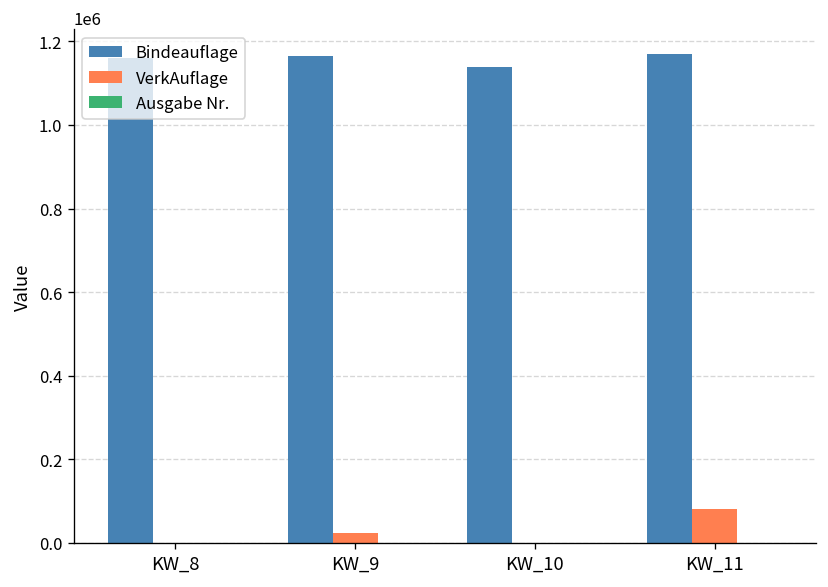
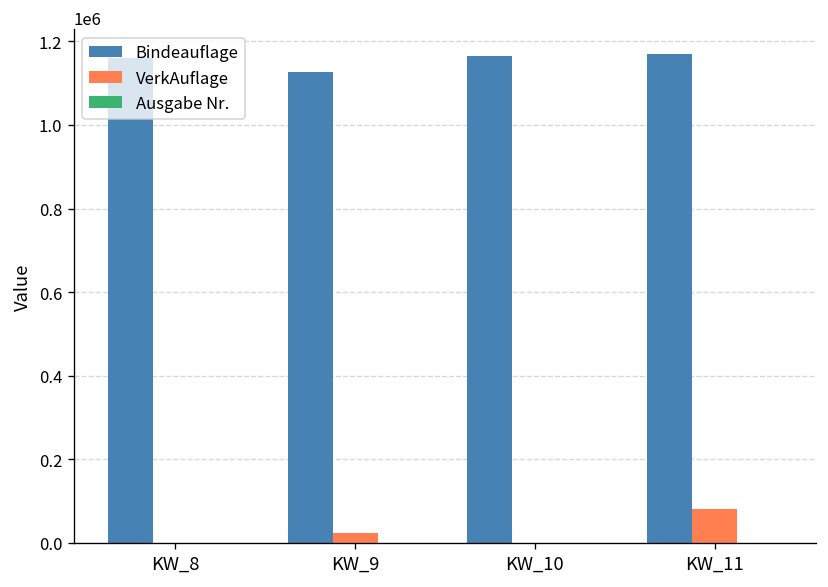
  {
    "Bindeauflage": {
-     "KW_9": 1160000,
-     "KW_10": 1140000,
+     "KW_9": 1130000,
+     "KW_10": 1170000,
      "KW_11": 1170000
    },
    "VerkAuflage": {
      "KW_9": 20000,
      "KW_11": 80000
    }
  }
